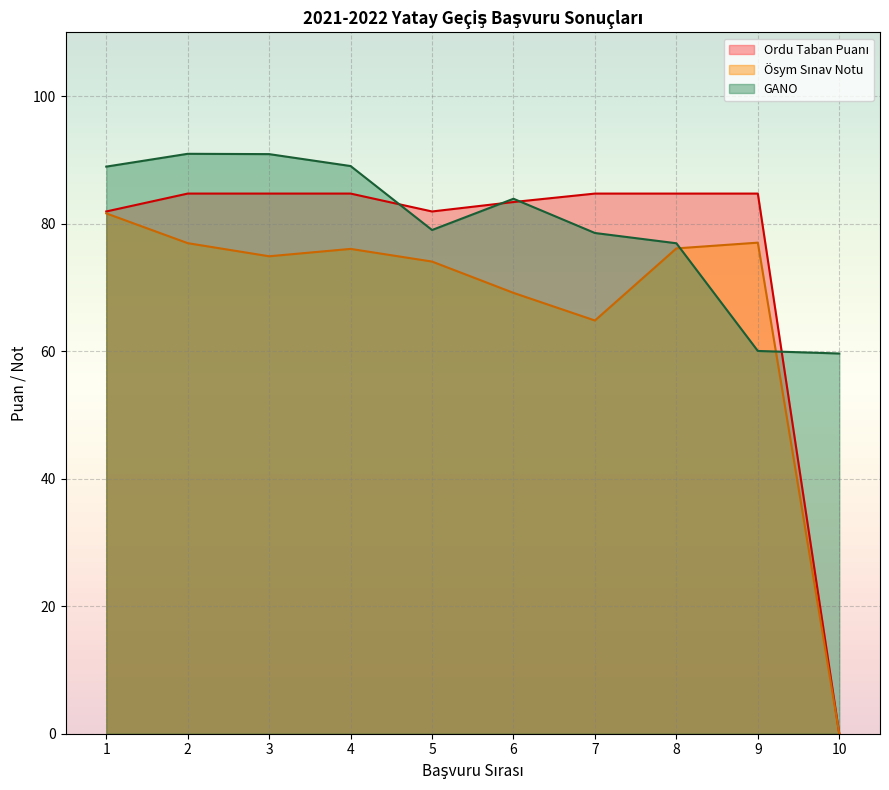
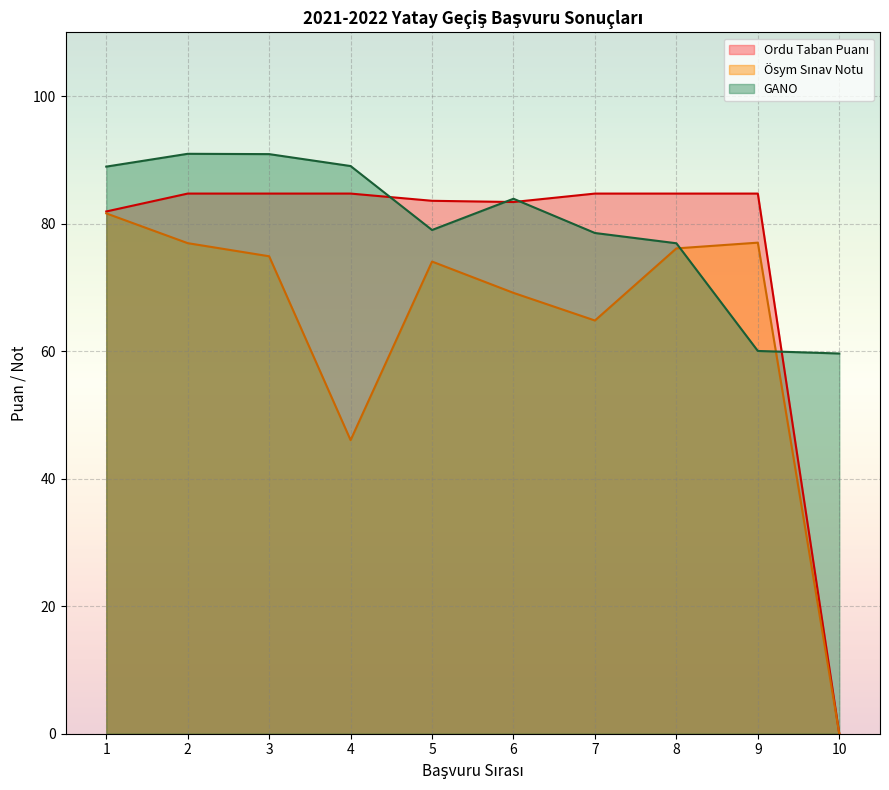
  {
    "Ordu Taban Puanı": {
      "2": 85,
      "3": 85,
      "4": 85,
-     "5": 82,
+     "5": 84,
      "6": 83,
      "7": 85,
      "8": 85,
      "9": 85
    },
    "Ösym Sınav Notu": {
      "2": 77,
      "3": 75,
-     "4": 76,
+     "4": 46,
      "5": 74,
      "6": 69,
      "7": 65,
      "8": 76,
      "9": 77
    },
    "GANO": {
      "1": 89,
      "2": 91,
      "3": 91,
      "4": 89,
      "5": 79,
      "6": 84,
      "7": 79,
      "8": 77,
      "9": 60,
      "10": 60
    }
  }
